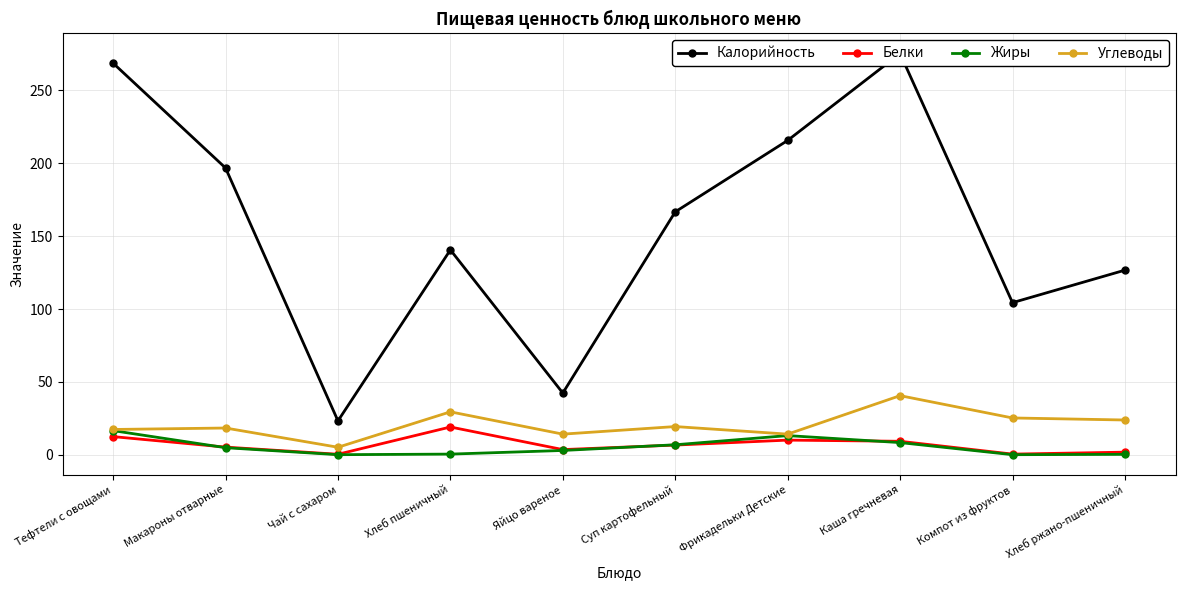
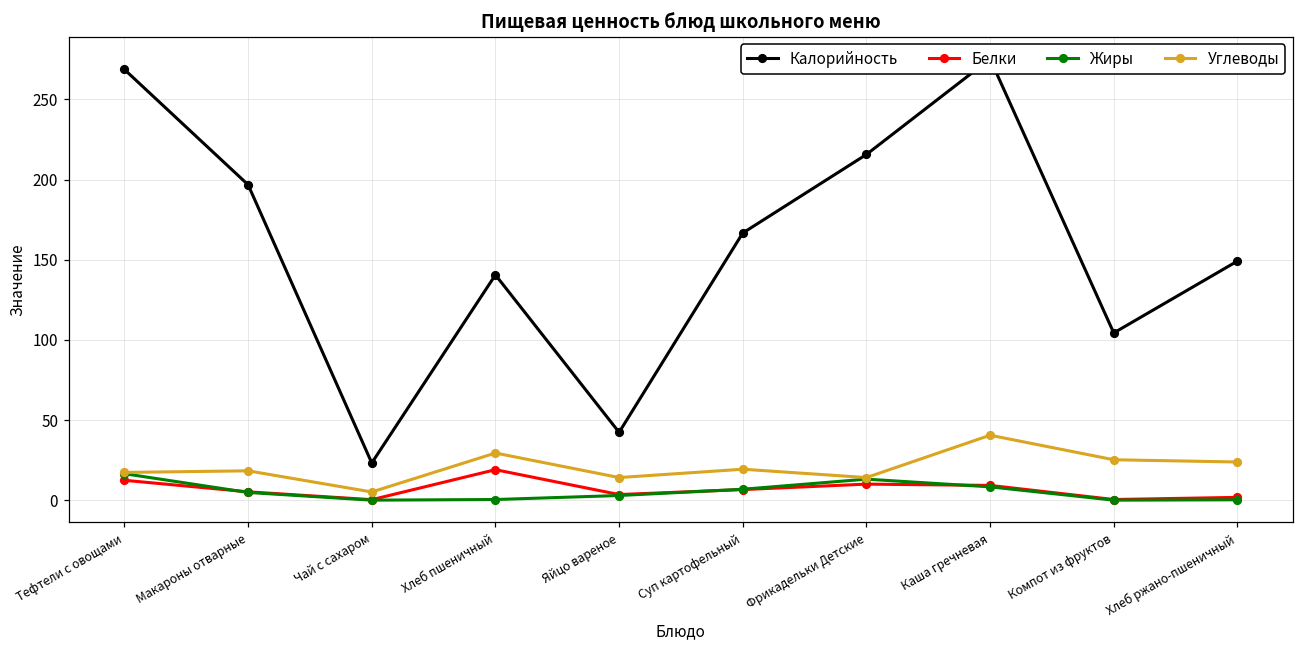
  {
    "Калорийность": {
      "Тефтели с овощами": 269,
      "Макароны отварные": 197,
      "Чай с сахаром": 23,
      "Хлеб пшеничный": 141,
      "Яйцо вареное": 42,
      "Суп картофельный": 167,
      "Фрикадельки Детские": 216,
      "Компот из фруктов": 104,
-     "Хлеб ржано-пшеничный": 127
+     "Хлеб ржано-пшеничный": 149
    },
    "Белки": {
      "Тефтели с овощами": 13,
      "Хлеб пшеничный": 19,
      "Фрикадельки Детские": 10
    },
    "Жиры": {
      "Хлеб пшеничный": 1
    },
    "Углеводы": {
      "Макароны отварные": 18,
      "Чай с сахаром": 5,
      "Хлеб пшеничный": 30,
      "Яйцо вареное": 14,
      "Суп картофельный": 19,
      "Каша гречневая": 41,
      "Компот из фруктов": 25,
      "Хлеб ржано-пшеничный": 24
    }
  }
